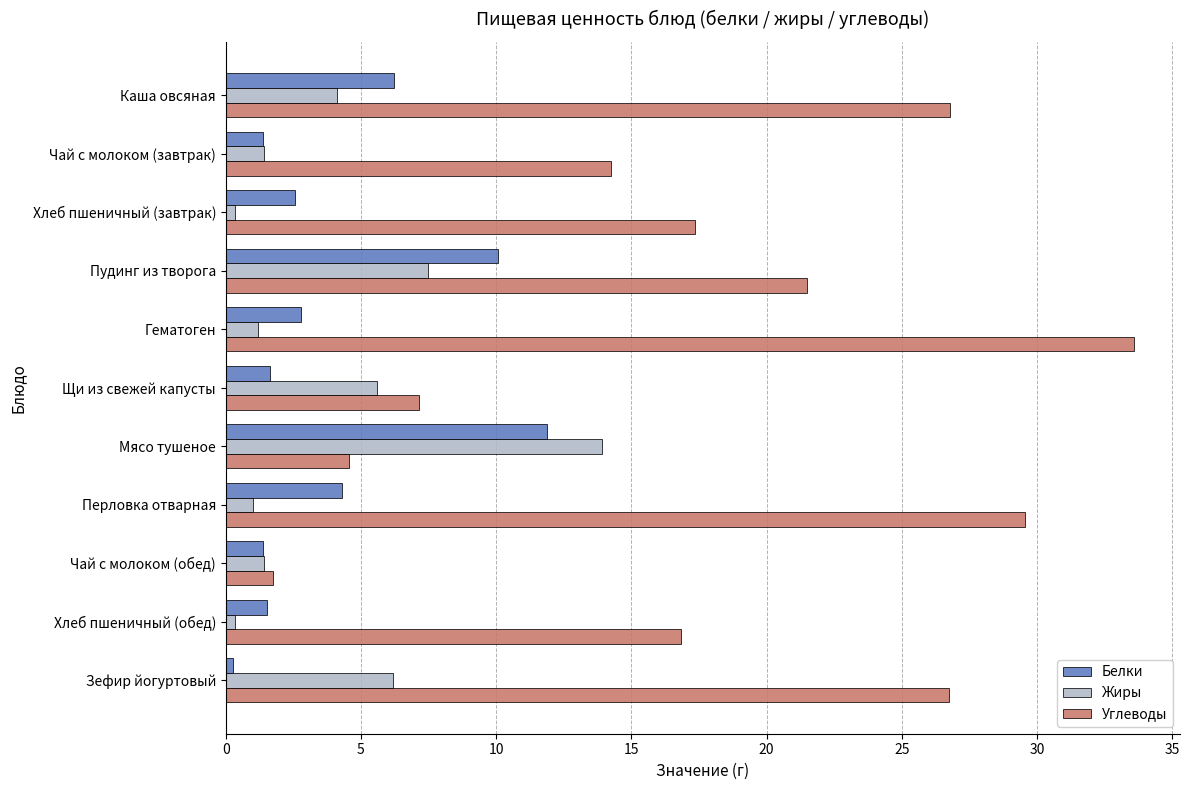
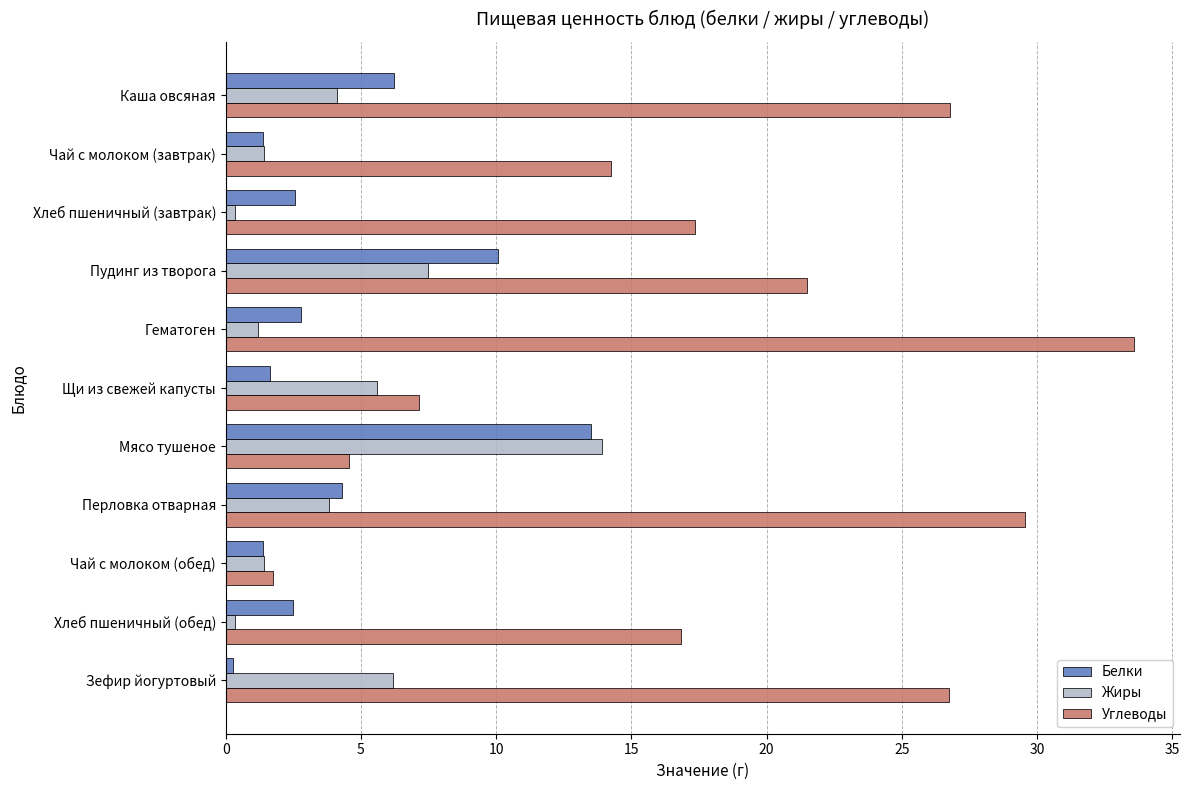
  {
    "Белки": {
      "Каша овсяная": 6.2,
      "Чай с молоком (завтрак)": 1.4,
      "Хлеб пшеничный (завтрак)": 2.6,
      "Пудинг из творога": 10.1,
      "Гематоген": 2.8,
      "Щи из свежей капусты": 1.7,
-     "Мясо тушеное": 11.9,
+     "Мясо тушеное": 13.5,
      "Перловка отварная": 4.3,
      "Чай с молоком (обед)": 1.4,
-     "Хлеб пшеничный (обед)": 1.5,
+     "Хлеб пшеничный (обед)": 2.5,
      "Зефир йогуртовый": 0.3
    },
    "Жиры": {
      "Каша овсяная": 4.1,
      "Чай с молоком (завтрак)": 1.4,
      "Хлеб пшеничный (завтрак)": 0.3,
      "Пудинг из творога": 7.5,
      "Гематоген": 1.2,
      "Щи из свежей капусты": 5.6,
      "Мясо тушеное": 13.9,
-     "Перловка отварная": 1.0,
+     "Перловка отварная": 3.8,
      "Чай с молоком (обед)": 1.4,
      "Хлеб пшеничный (обед)": 0.3,
      "Зефир йогуртовый": 6.2
    },
    "Углеводы": {
      "Каша овсяная": 26.8,
      "Чай с молоком (завтрак)": 14.2,
      "Хлеб пшеничный (завтрак)": 17.3,
      "Пудинг из творога": 21.5,
      "Гематоген": 33.6,
      "Щи из свежей капусты": 7.2,
      "Мясо тушеное": 4.6,
      "Перловка отварная": 29.6,
      "Чай с молоком (обед)": 1.8,
      "Хлеб пшеничный (обед)": 16.8,
      "Зефир йогуртовый": 26.7
    }
  }
